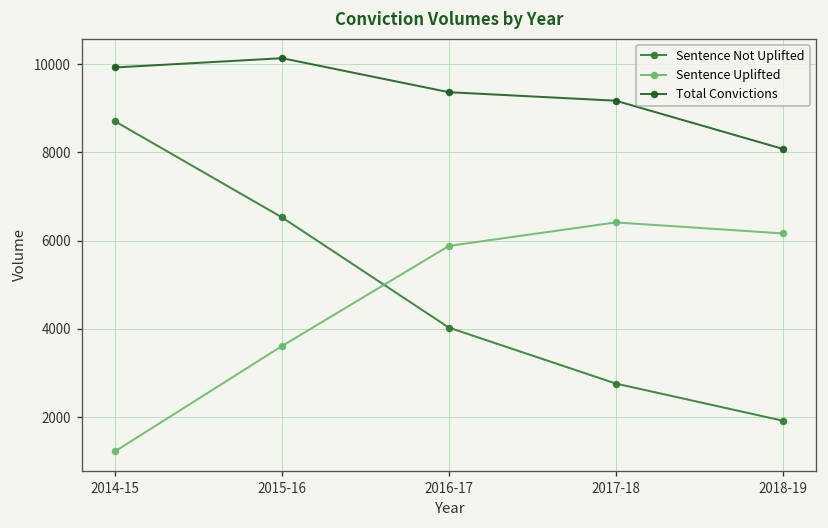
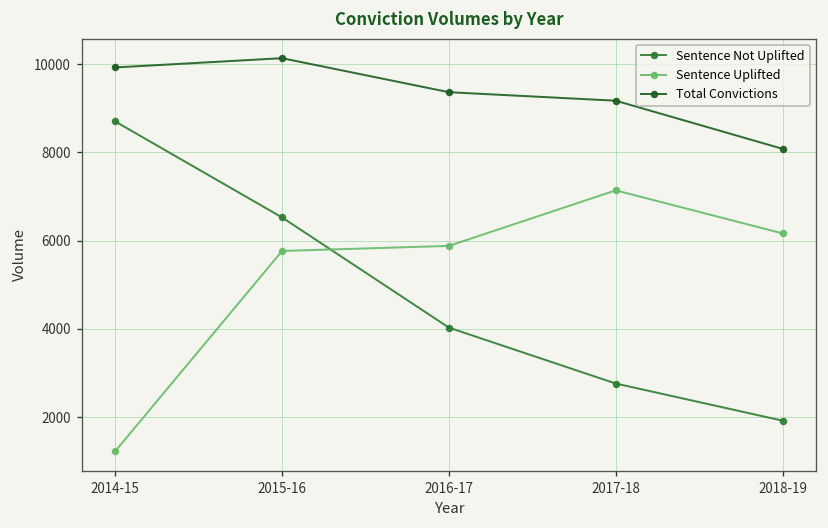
  {
    "Sentence Uplifted": {
      "2014-15": 1200,
-     "2015-16": 3600,
+     "2015-16": 5800,
      "2016-17": 5900,
-     "2017-18": 6400,
+     "2017-18": 7100,
      "2018-19": 6200
    }
  }
